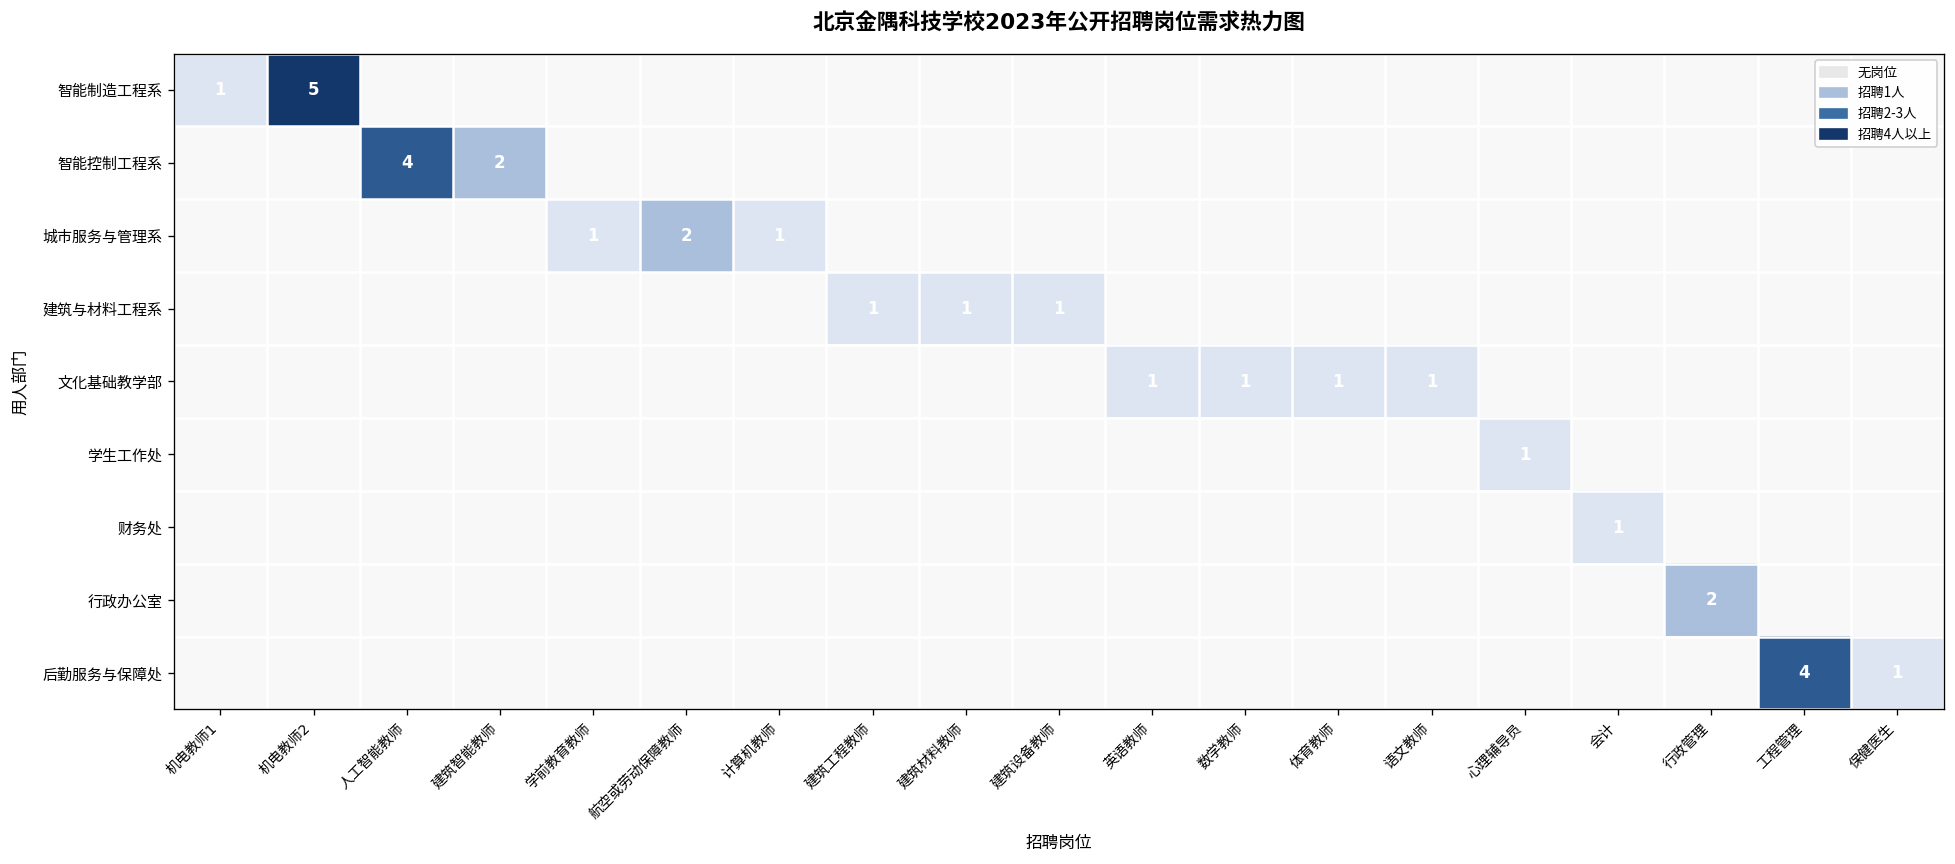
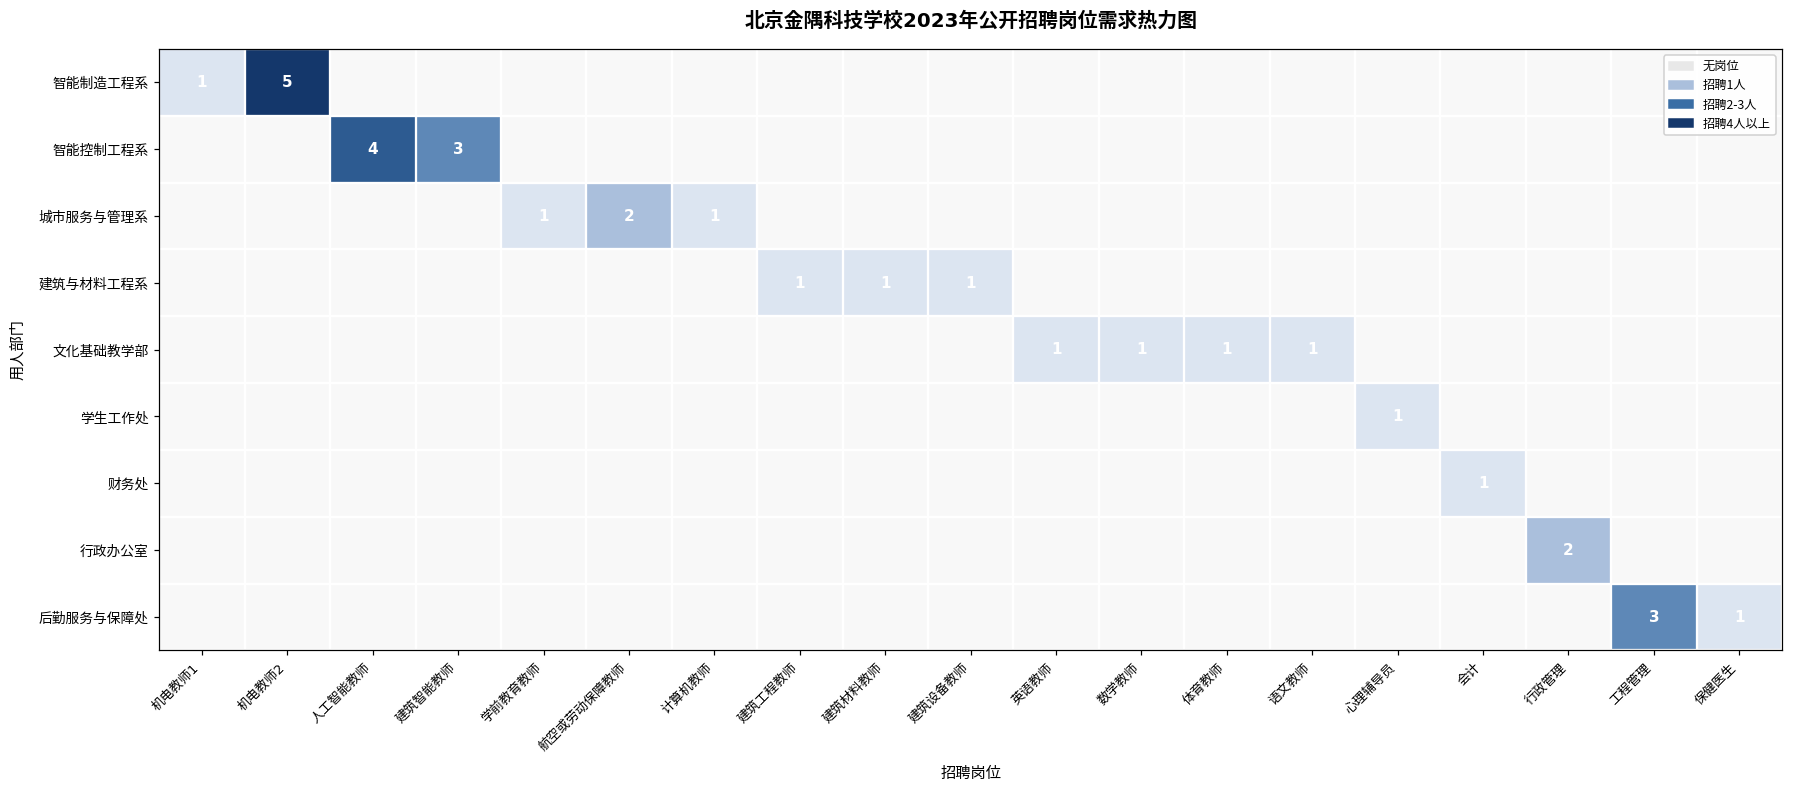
  {
    "智能制造工程系": {
      "机电教师2": 5
    },
    "智能控制工程系": {
      "人工智能教师": 4,
-     "建筑智能教师": 2
+     "建筑智能教师": 3
    },
    "城市服务与管理系": {
      "航空或劳动保障教师": 2
    },
    "行政办公室": {
      "行政管理": 2
    },
    "后勤服务与保障处": {
-     "工程管理": 4
+     "工程管理": 3
    }
  }
